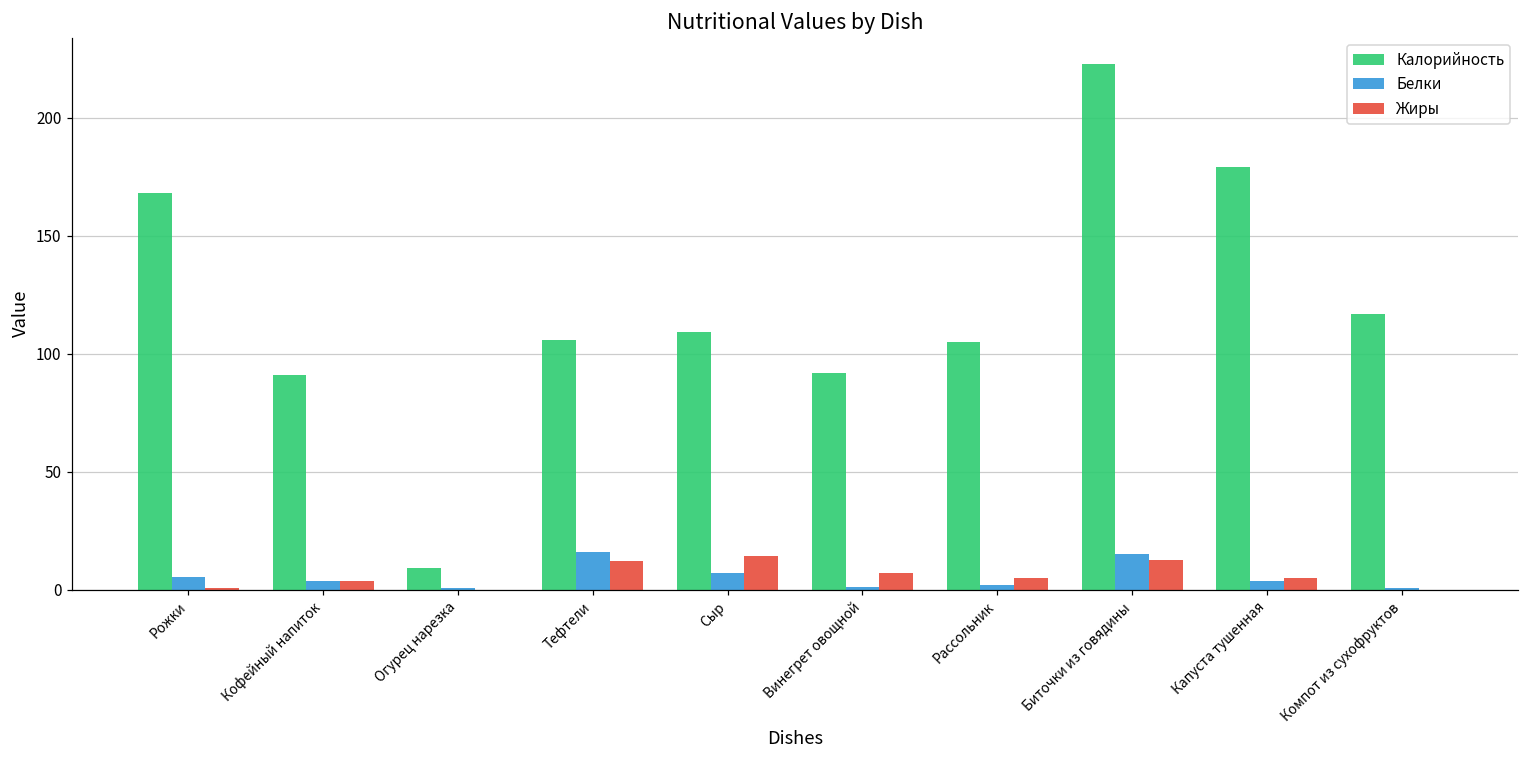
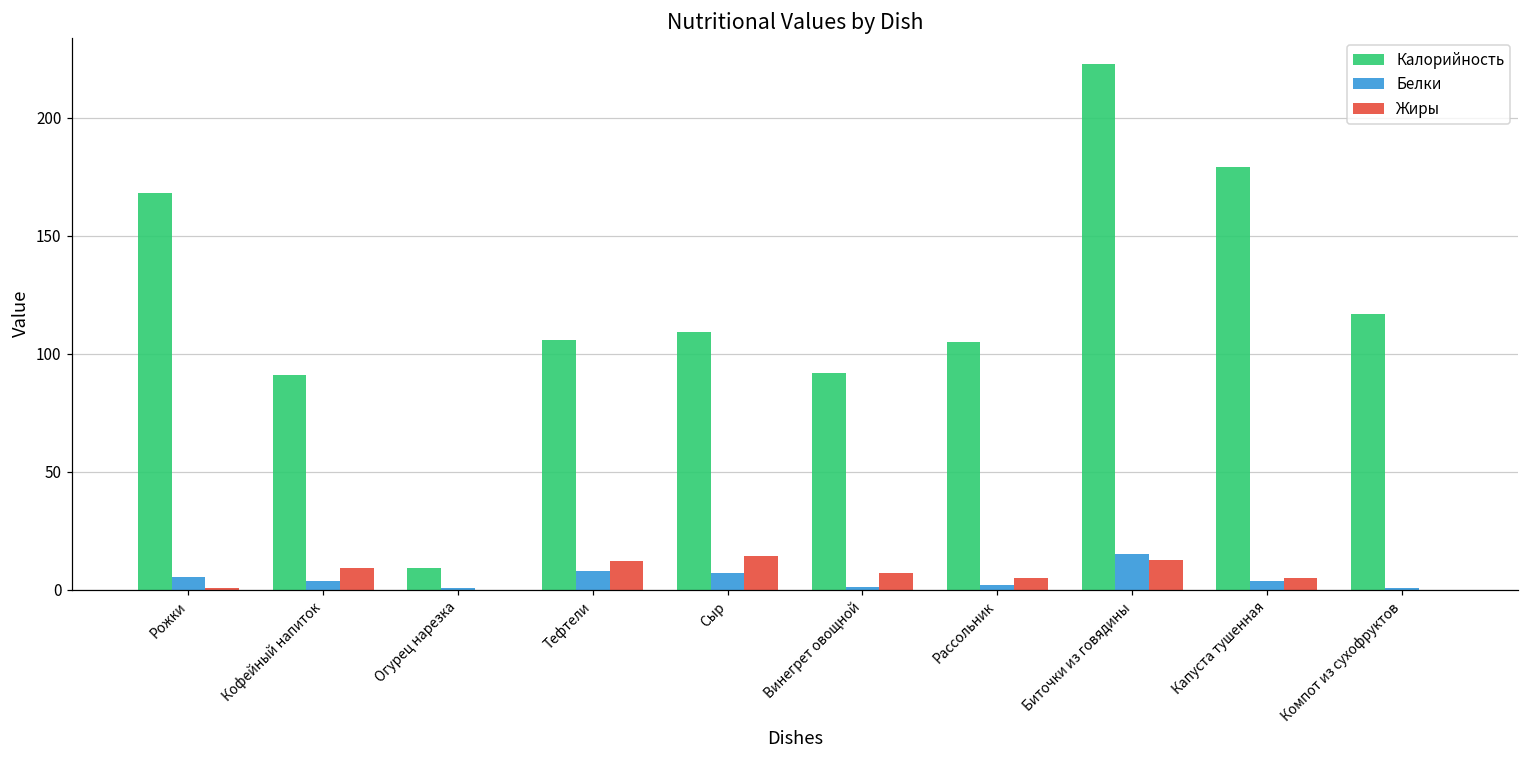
  {
    "Калорийность": {
      "Рожки": 168,
      "Кофейный напиток": 91,
      "Огурец нарезка": 9,
      "Тефтели": 106,
      "Сыр": 109,
      "Винегрет овощной": 92,
      "Рассольник": 105,
      "Биточки из говядины": 223,
      "Капуста тушенная": 179,
      "Компот из сухофруктов": 117
    },
    "Белки": {
      "Рожки": 5,
      "Кофейный напиток": 4,
-     "Тефтели": 16,
+     "Тефтели": 8,
      "Сыр": 7,
      "Рассольник": 2,
      "Биточки из говядины": 15,
      "Капуста тушенная": 4
    },
    "Жиры": {
-     "Кофейный напиток": 4,
+     "Кофейный напиток": 9,
      "Огурец нарезка": 0,
      "Тефтели": 12,
      "Сыр": 14,
      "Винегрет овощной": 7,
      "Рассольник": 5,
      "Биточки из говядины": 13,
      "Капуста тушенная": 5,
      "Компот из сухофруктов": 0
    }
  }
